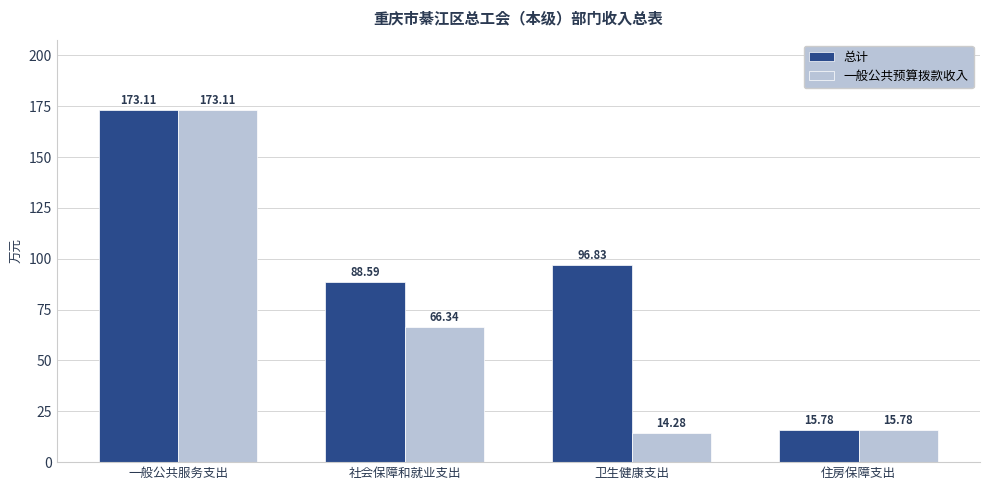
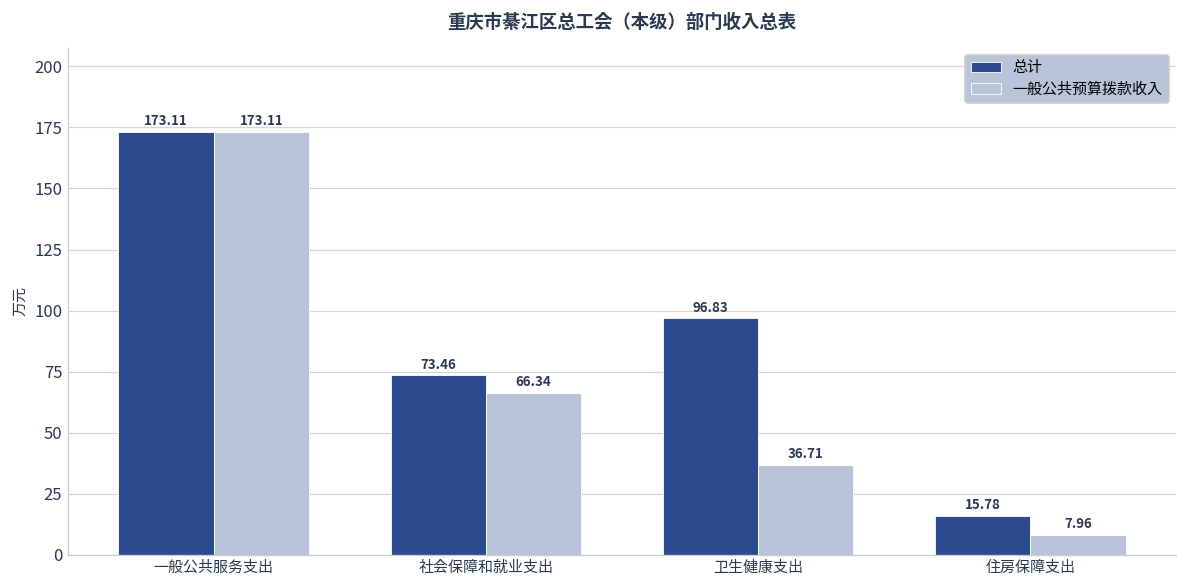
  {
    "总计": {
      "一般公共服务支出": 173.11,
-     "社会保障和就业支出": 88.59,
+     "社会保障和就业支出": 73.46,
      "卫生健康支出": 96.83,
      "住房保障支出": 15.78
    },
    "一般公共预算拨款收入": {
      "一般公共服务支出": 173.11,
      "社会保障和就业支出": 66.34,
-     "卫生健康支出": 14.28,
-     "住房保障支出": 15.78
+     "卫生健康支出": 36.71,
+     "住房保障支出": 7.96
    }
  }
